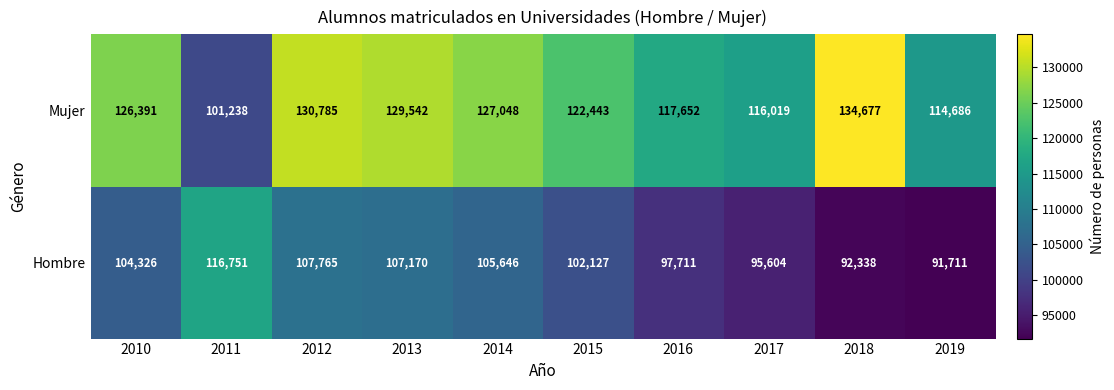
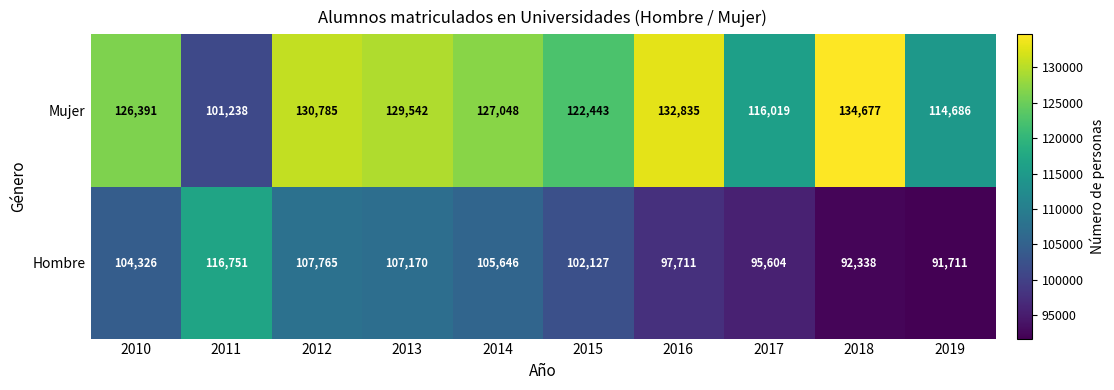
  {
    "Mujer": {
      "2010": "126,391",
      "2011": "101,238",
      "2012": "130,785",
      "2013": "129,542",
      "2014": "127,048",
      "2015": "122,443",
-     "2016": "117,652",
+     "2016": "132,835",
      "2017": "116,019",
      "2018": "134,677",
      "2019": "114,686"
    },
    "Hombre": {
      "2010": "104,326",
      "2011": "116,751",
      "2012": "107,765",
      "2013": "107,170",
      "2014": "105,646",
      "2015": "102,127",
      "2016": "97,711",
      "2017": "95,604",
      "2018": "92,338",
      "2019": "91,711"
    }
  }
